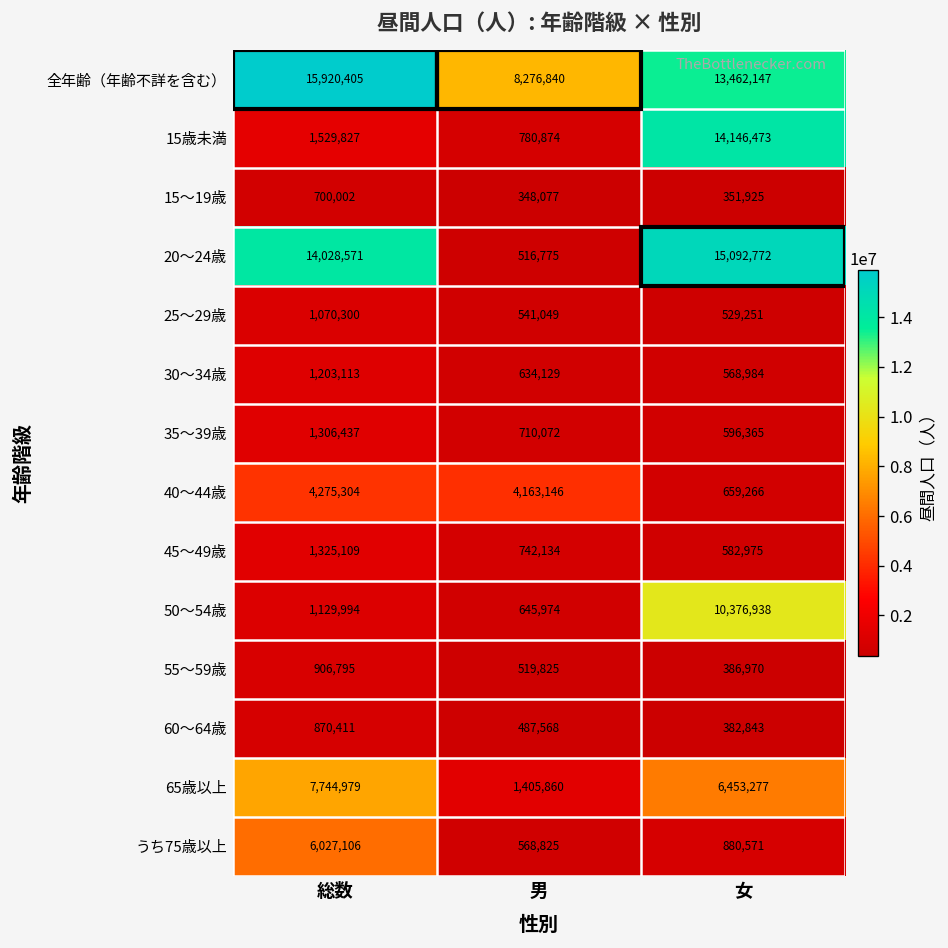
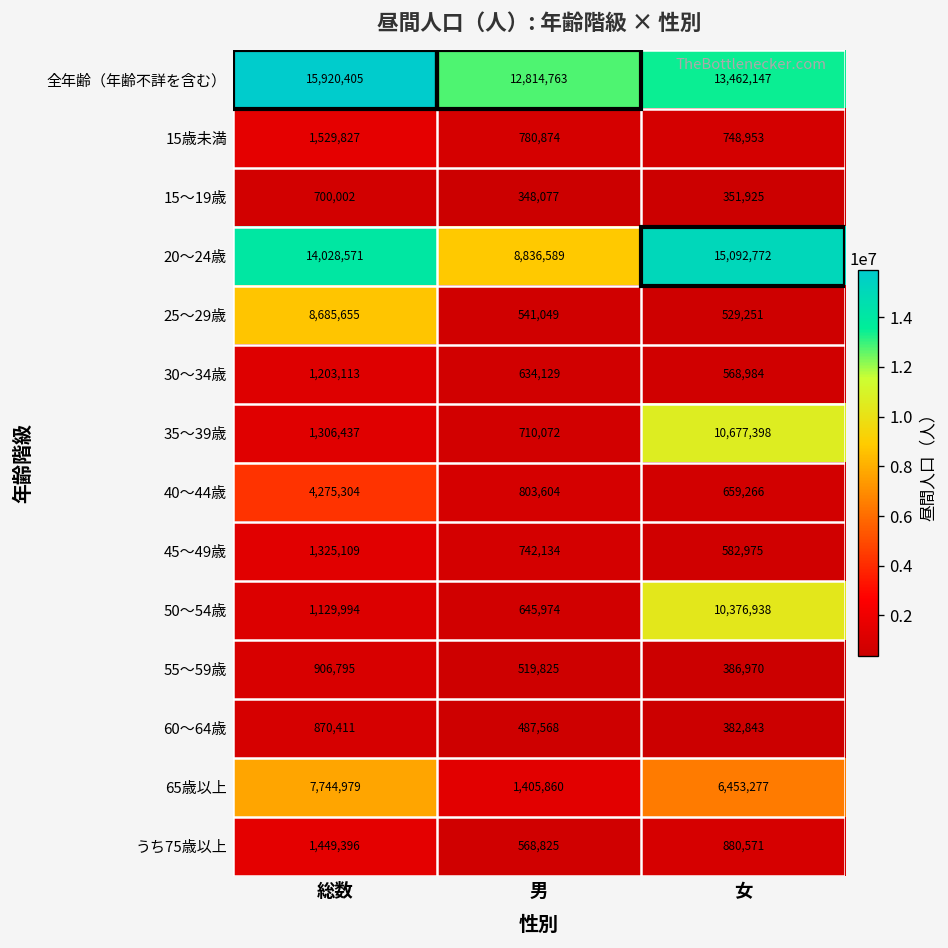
  {
    "全年齢（年齢不詳を含む）": {
      "総数": "15,920,405",
-     "男": "8,276,840"
+     "男": "12,814,763"
    },
    "15歳未満": {
      "総数": "1,529,827",
      "男": "780,874",
-     "女": "14,146,473"
+     "女": "748,953"
    },
    "15～19歳": {
      "総数": "700,002",
      "男": "348,077",
      "女": "351,925"
    },
    "20～24歳": {
      "総数": "14,028,571",
-     "男": "516,775",
+     "男": "8,836,589",
      "女": "15,092,772"
    },
    "25～29歳": {
-     "総数": "1,070,300",
+     "総数": "8,685,655",
      "男": "541,049",
      "女": "529,251"
    },
    "30～34歳": {
      "総数": "1,203,113",
      "男": "634,129",
      "女": "568,984"
    },
    "35～39歳": {
      "総数": "1,306,437",
      "男": "710,072",
-     "女": "596,365"
+     "女": "10,677,398"
    },
    "40～44歳": {
      "総数": "4,275,304",
-     "男": "4,163,146",
+     "男": "803,604",
      "女": "659,266"
    },
    "45～49歳": {
      "総数": "1,325,109",
      "男": "742,134",
      "女": "582,975"
    },
    "50～54歳": {
      "総数": "1,129,994",
      "男": "645,974",
      "女": "10,376,938"
    },
    "55～59歳": {
      "総数": "906,795",
      "男": "519,825",
      "女": "386,970"
    },
    "60～64歳": {
      "総数": "870,411",
      "男": "487,568",
      "女": "382,843"
    },
    "65歳以上": {
      "総数": "7,744,979",
      "男": "1,405,860",
      "女": "6,453,277"
    },
    "うち75歳以上": {
-     "総数": "6,027,106",
+     "総数": "1,449,396",
      "男": "568,825",
      "女": "880,571"
    }
  }
